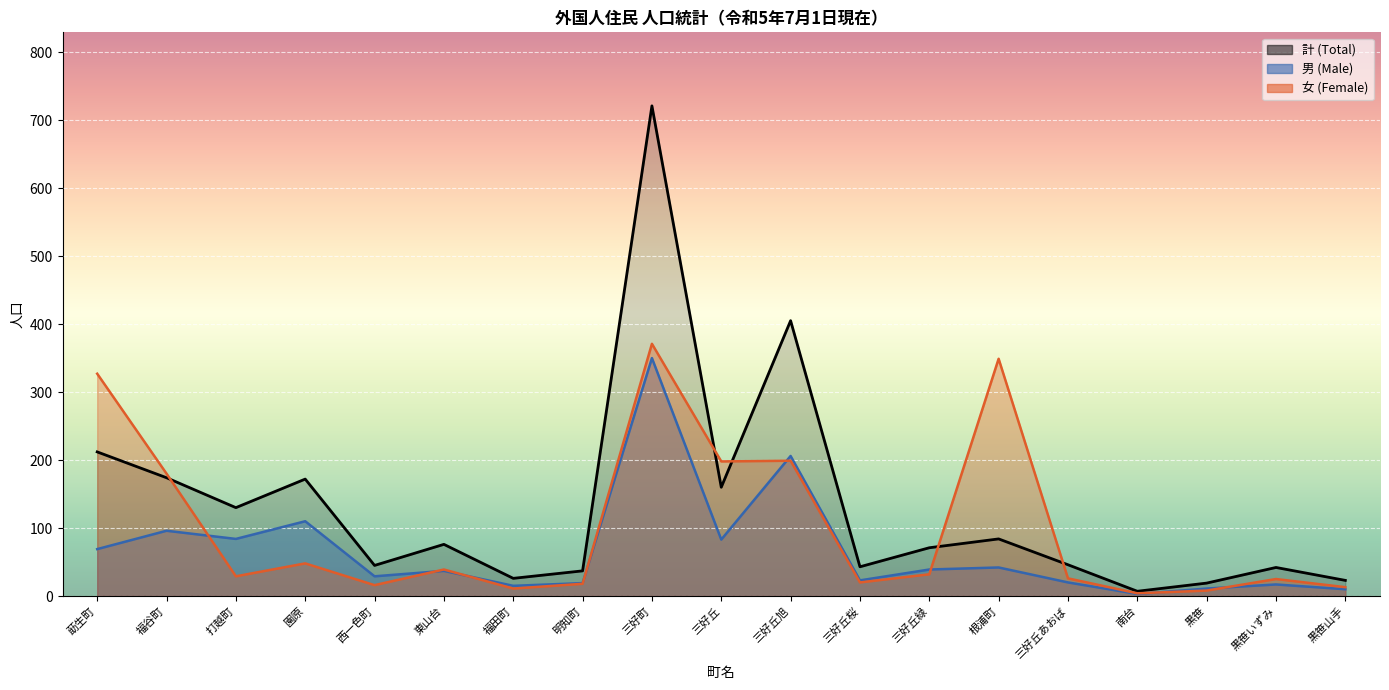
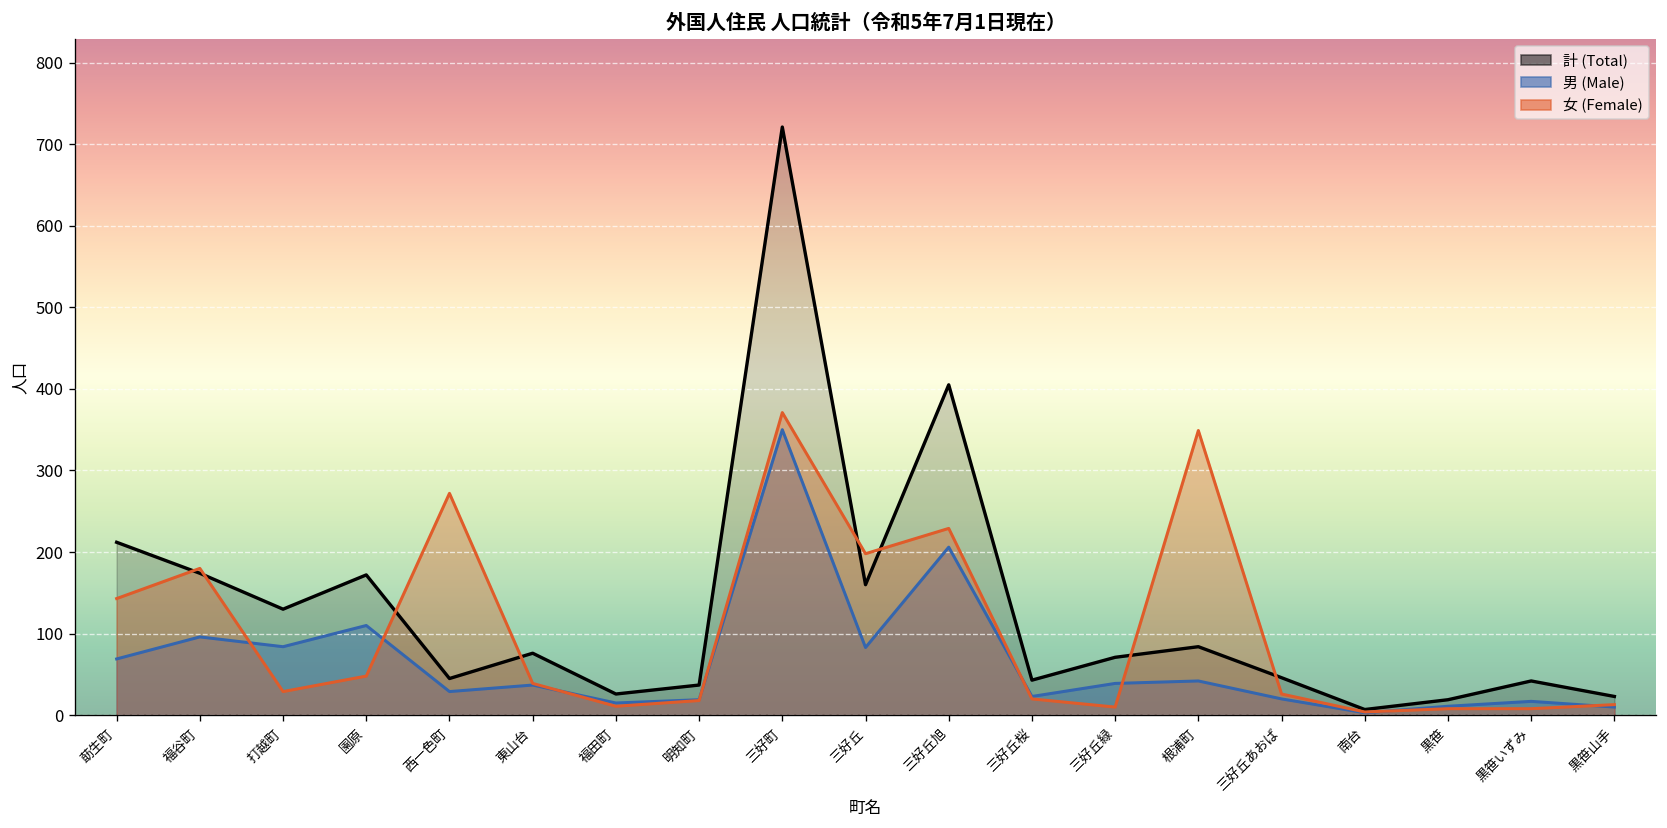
  {
    "女 (Female)": {
-     "莇生町": 330,
+     "莇生町": 140,
      "福谷町": 180,
      "打越町": 30,
      "園原": 50,
-     "西一色町": 20,
+     "西一色町": 270,
      "福田町": 10,
      "三好町": 370,
      "三好丘": 200,
-     "三好丘旭": 200,
-     "三好丘緑": 30,
+     "三好丘旭": 230,
+     "三好丘緑": 10,
      "根浦町": 350,
      "三好丘あおば": 30,
-     "黒笹いずみ": 30
+     "黒笹いずみ": 10
    }
  }
